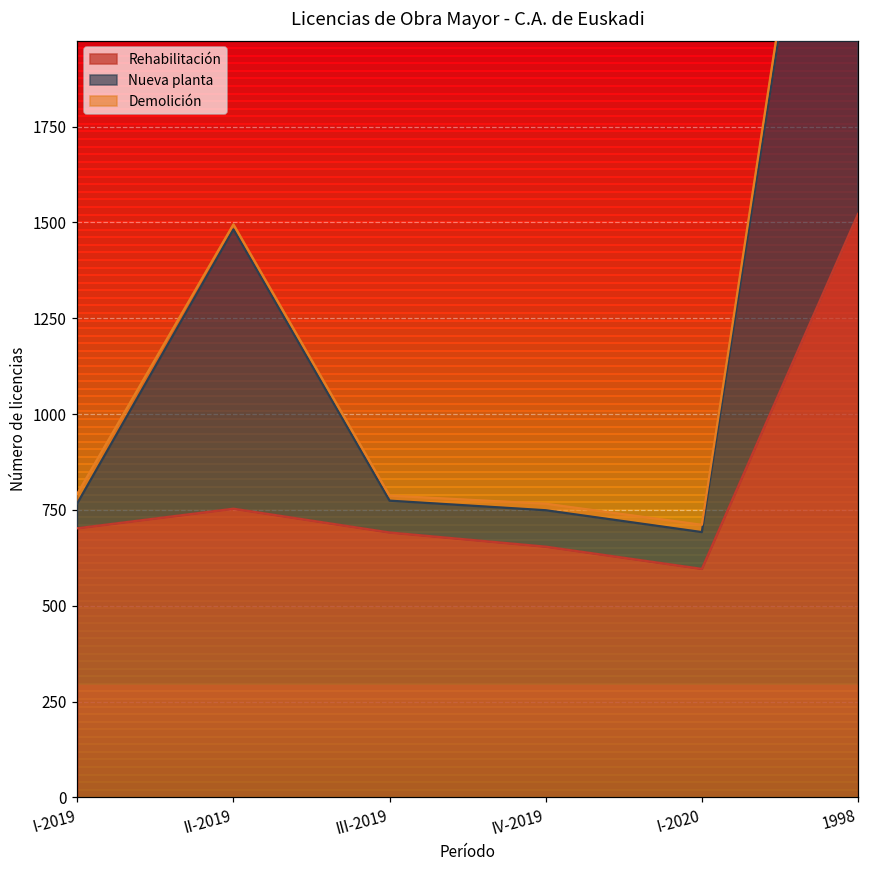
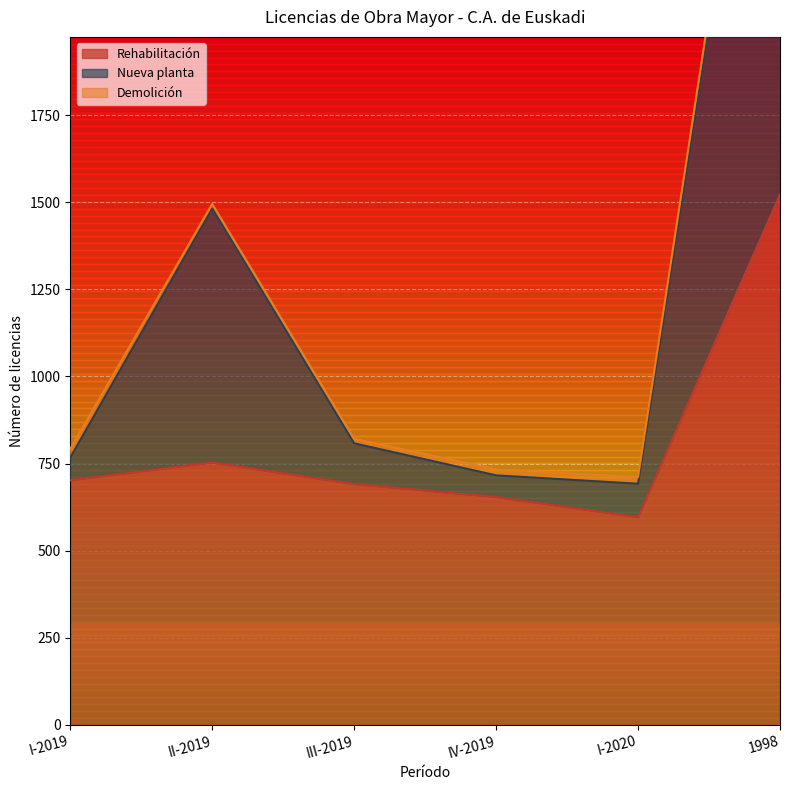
  {
    "Nueva planta": {
      "I-2019": 70,
      "II-2019": 730,
-     "III-2019": 80,
-     "IV-2019": 100,
+     "III-2019": 120,
+     "IV-2019": 60,
      "I-2020": 100
    }
  }
